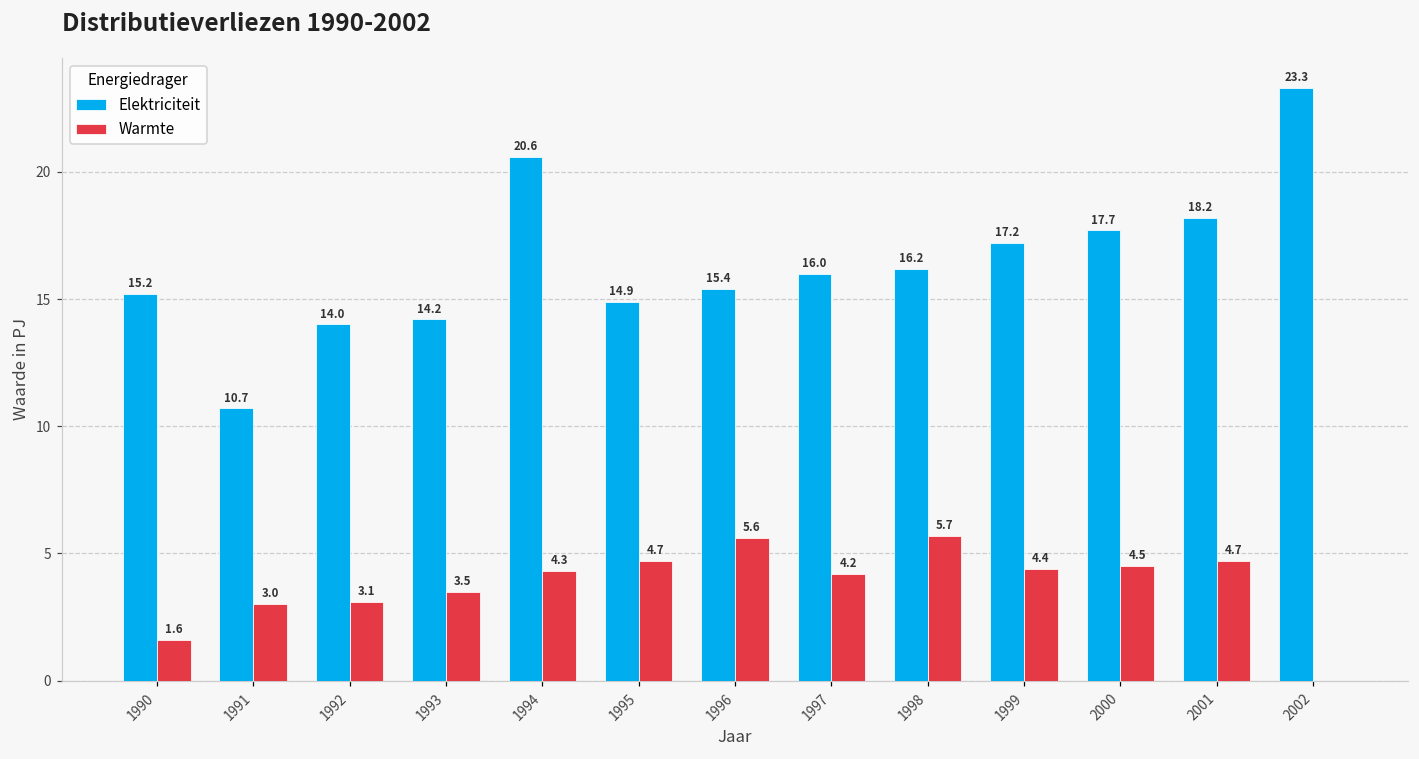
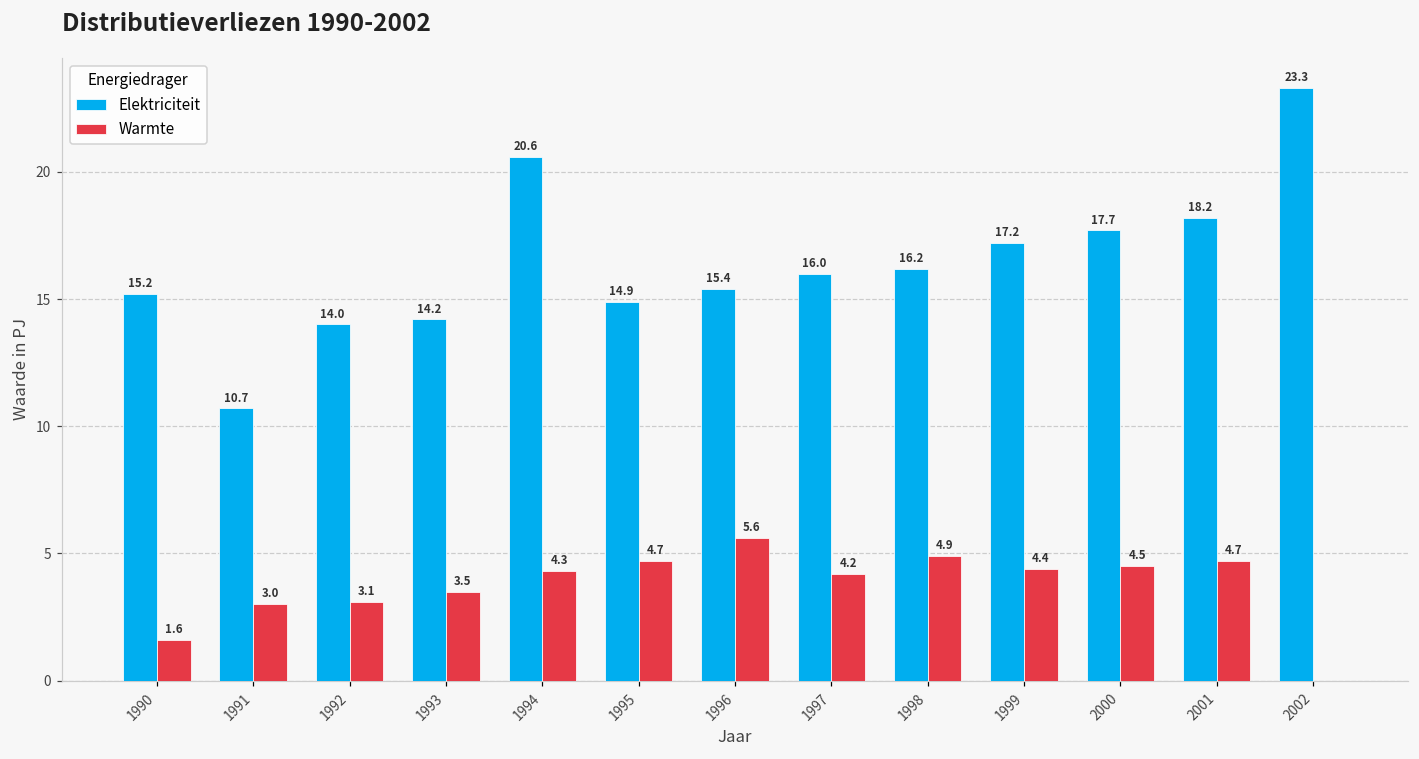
  {
    "Elektriciteit": {
      "1990": 15.2,
      "1991": 10.7,
      "1992": 14.0,
      "1993": 14.2,
      "1994": 20.6,
      "1995": 14.9,
      "1996": 15.4,
      "1997": 16.0,
      "1998": 16.2,
      "1999": 17.2,
      "2000": 17.7,
      "2001": 18.2,
      "2002": 23.3
    },
    "Warmte": {
      "1990": 1.6,
      "1991": 3.0,
      "1992": 3.1,
      "1993": 3.5,
      "1994": 4.3,
      "1995": 4.7,
      "1996": 5.6,
      "1997": 4.2,
-     "1998": 5.7,
+     "1998": 4.9,
      "1999": 4.4,
      "2000": 4.5,
      "2001": 4.7
    }
  }
